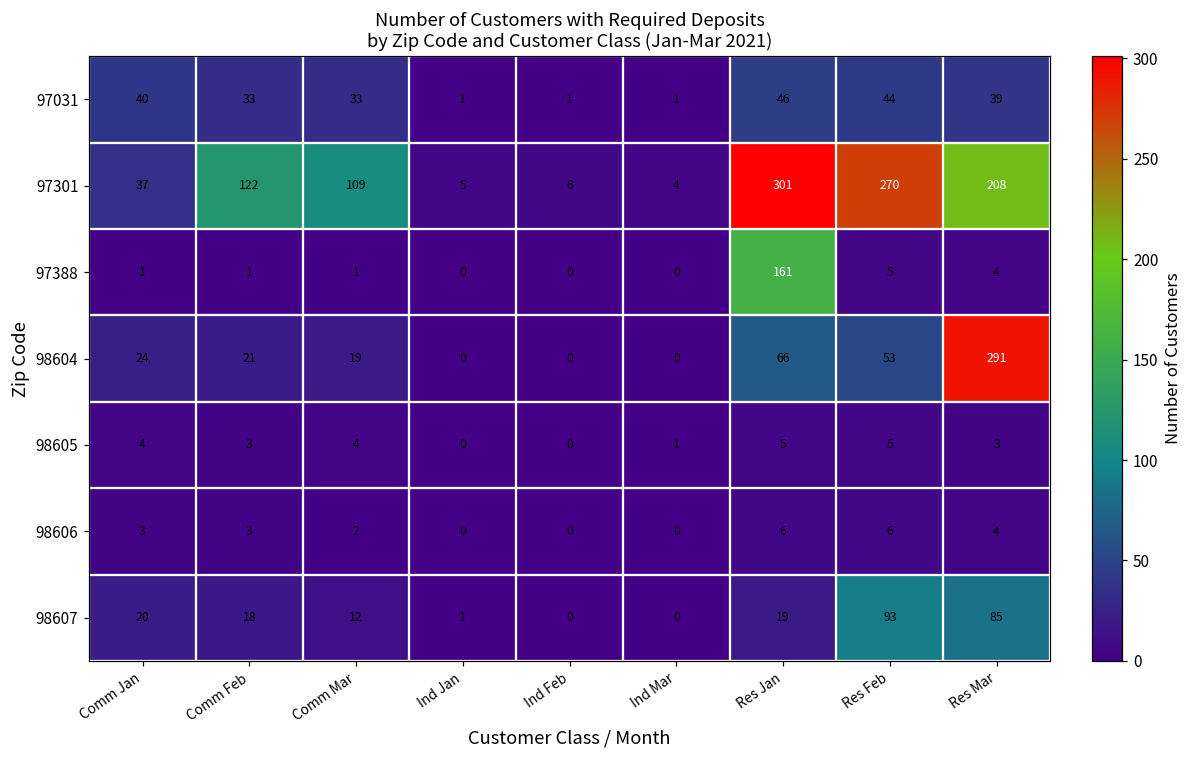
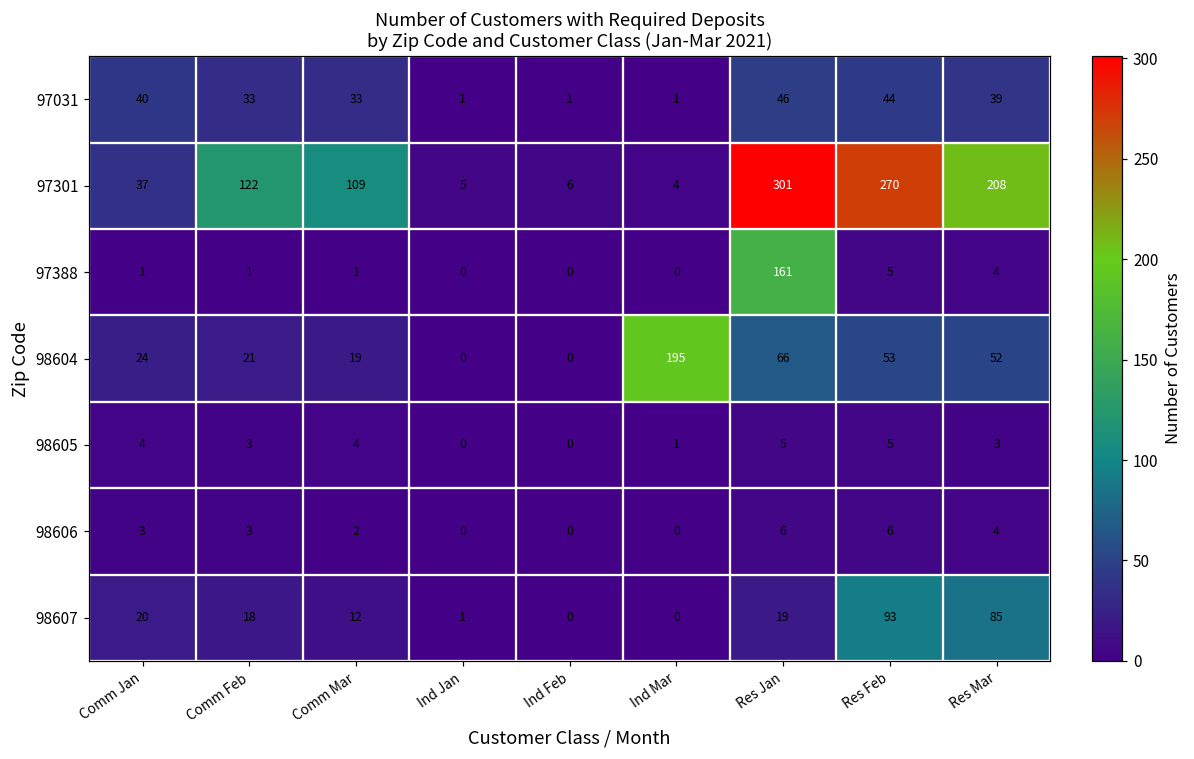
  {
    "97031": {
      "Comm Jan": 40,
      "Comm Feb": 33,
      "Comm Mar": 33,
      "Ind Jan": 1,
      "Ind Feb": 1,
      "Ind Mar": 1,
      "Res Jan": 46,
      "Res Feb": 44,
      "Res Mar": 39
    },
    "97301": {
      "Comm Jan": 37,
      "Comm Feb": 122,
      "Comm Mar": 109,
      "Ind Jan": 5,
      "Ind Feb": 6,
      "Ind Mar": 4,
      "Res Jan": 301,
      "Res Feb": 270,
      "Res Mar": 208
    },
    "97388": {
      "Comm Jan": 1,
      "Comm Feb": 1,
      "Comm Mar": 1,
      "Ind Jan": 0,
      "Ind Feb": 0,
      "Ind Mar": 0,
      "Res Jan": 161,
      "Res Feb": 5,
      "Res Mar": 4
    },
    "98604": {
      "Comm Jan": 24,
      "Comm Feb": 21,
      "Comm Mar": 19,
      "Ind Jan": 0,
      "Ind Feb": 0,
-     "Ind Mar": 0,
+     "Ind Mar": 195,
      "Res Jan": 66,
      "Res Feb": 53,
-     "Res Mar": 291
+     "Res Mar": 52
    },
    "98605": {
      "Comm Jan": 4,
      "Comm Feb": 3,
      "Comm Mar": 4,
      "Ind Jan": 0,
      "Ind Feb": 0,
      "Ind Mar": 1,
      "Res Jan": 5,
      "Res Feb": 5,
      "Res Mar": 3
    },
    "98606": {
      "Comm Jan": 3,
      "Comm Feb": 3,
      "Comm Mar": 2,
      "Ind Jan": 0,
      "Ind Feb": 0,
      "Ind Mar": 0,
      "Res Jan": 6,
      "Res Feb": 6,
      "Res Mar": 4
    },
    "98607": {
      "Comm Jan": 20,
      "Comm Feb": 18,
      "Comm Mar": 12,
      "Ind Jan": 1,
      "Ind Feb": 0,
      "Ind Mar": 0,
      "Res Jan": 19,
      "Res Feb": 93,
      "Res Mar": 85
    }
  }
